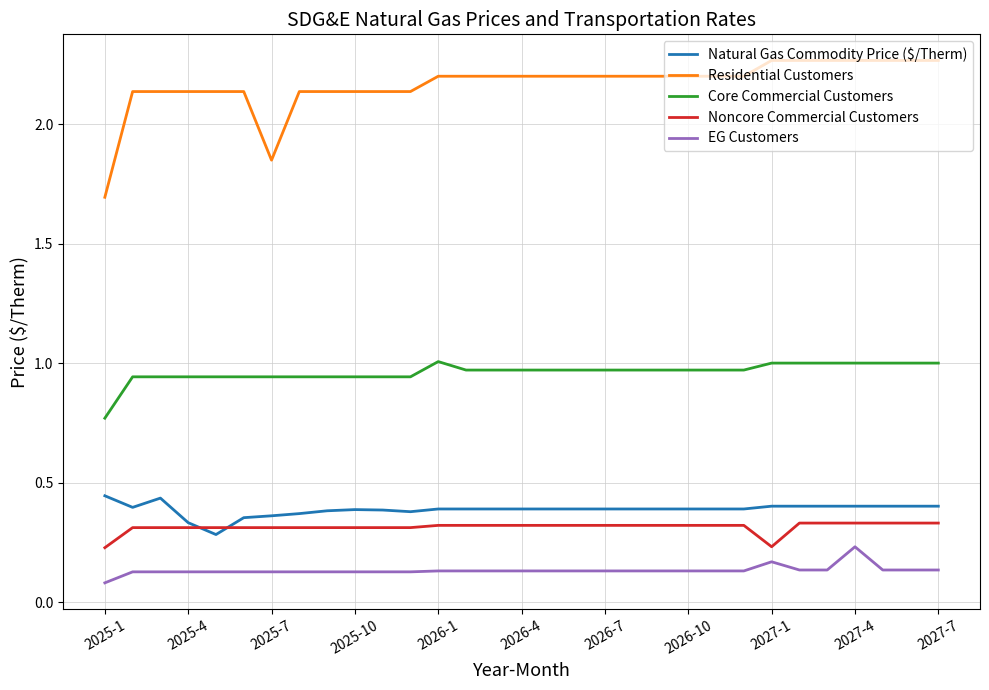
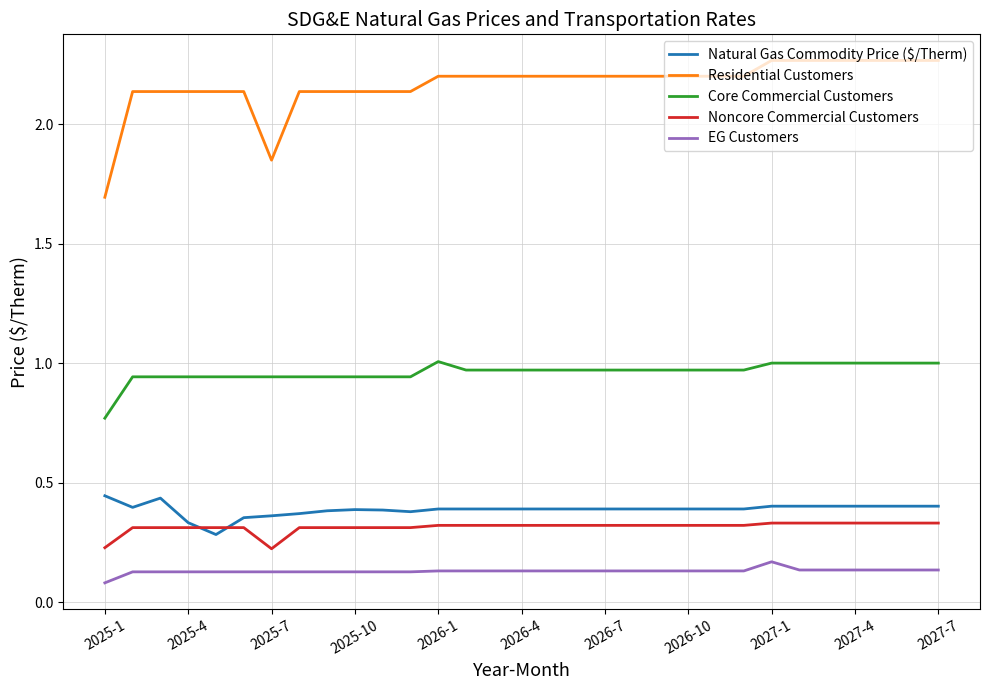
  {
    "Natural Gas Commodity Price ($/Therm)": {
      "2025-1": 0.45,
      "2025-4": 0.33,
      "2025-7": 0.36,
      "2025-10": 0.39,
      "2026-1": 0.39,
      "2026-4": 0.39,
      "2026-7": 0.39,
      "2026-10": 0.39,
      "2027-1": 0.40,
      "2027-4": 0.40,
      "2027-7": 0.40
    },
    "Residential Customers": {
      "2025-1": 1.69,
      "2025-4": 2.14,
      "2025-7": 1.85,
      "2025-10": 2.14,
      "2026-1": 2.20,
      "2026-4": 2.20,
      "2026-7": 2.20
    },
    "Core Commercial Customers": {
      "2025-1": 0.77,
      "2025-4": 0.94,
      "2025-7": 0.94,
      "2025-10": 0.94,
      "2026-1": 1.01,
      "2026-4": 0.97,
      "2026-7": 0.97,
      "2026-10": 0.97,
      "2027-1": 1.00,
      "2027-4": 1.00,
      "2027-7": 1.00
    },
    "Noncore Commercial Customers": {
      "2025-1": 0.23,
      "2025-4": 0.31,
-     "2025-7": 0.31,
+     "2025-7": 0.22,
      "2025-10": 0.31,
      "2026-1": 0.32,
      "2026-4": 0.32,
      "2026-7": 0.32,
      "2026-10": 0.32,
-     "2027-1": 0.23,
+     "2027-1": 0.33,
      "2027-4": 0.33,
      "2027-7": 0.33
    },
    "EG Customers": {
      "2025-1": 0.08,
      "2025-4": 0.13,
      "2025-7": 0.13,
      "2025-10": 0.13,
      "2026-1": 0.13,
      "2026-4": 0.13,
      "2026-7": 0.13,
      "2026-10": 0.13,
      "2027-1": 0.17,
-     "2027-4": 0.23,
+     "2027-4": 0.14,
      "2027-7": 0.14
    }
  }
